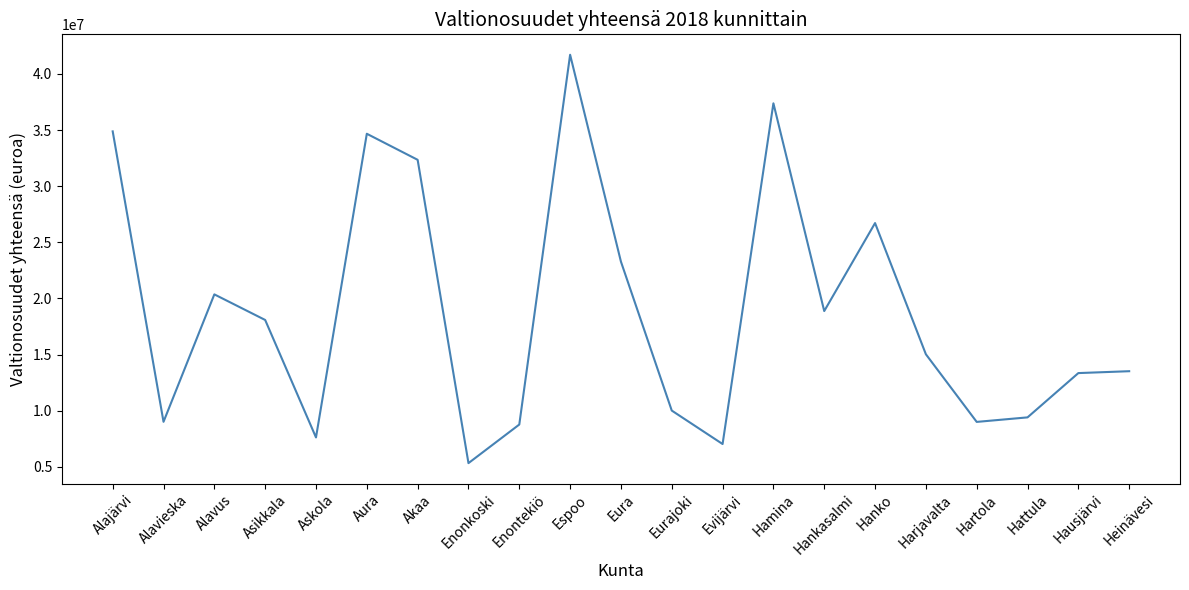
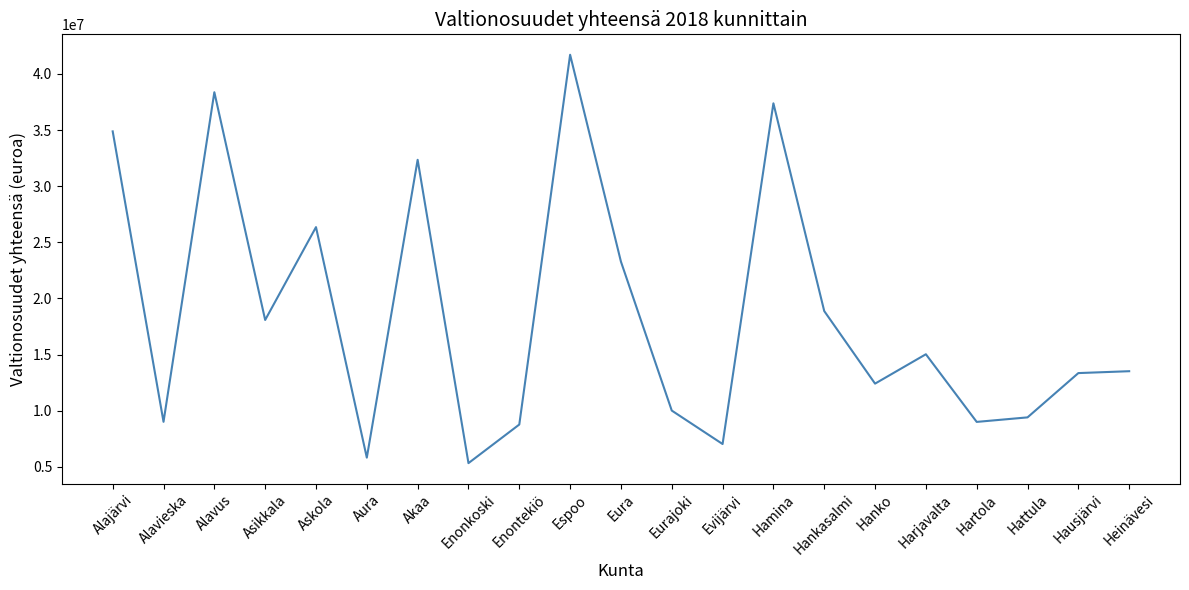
  {
    "Alajärvi": 34900000,
    "Alavieska": 9000000,
-   "Alavus": 20400000,
+   "Alavus": 38400000,
    "Asikkala": 18100000,
-   "Askola": 7600000,
-   "Aura": 34700000,
+   "Askola": 26400000,
+   "Aura": 5800000,
    "Akaa": 32300000,
    "Enonkoski": 5300000,
    "Enontekiö": 8800000,
    "Espoo": 41700000,
    "Eura": 23300000,
    "Eurajoki": 10000000,
    "Evijärvi": 7000000,
    "Hamina": 37400000,
    "Hankasalmi": 18900000,
-   "Hanko": 26700000,
+   "Hanko": 12400000,
    "Harjavalta": 15000000,
    "Hartola": 9000000,
    "Hattula": 9400000,
    "Hausjärvi": 13300000,
    "Heinävesi": 13500000
  }
